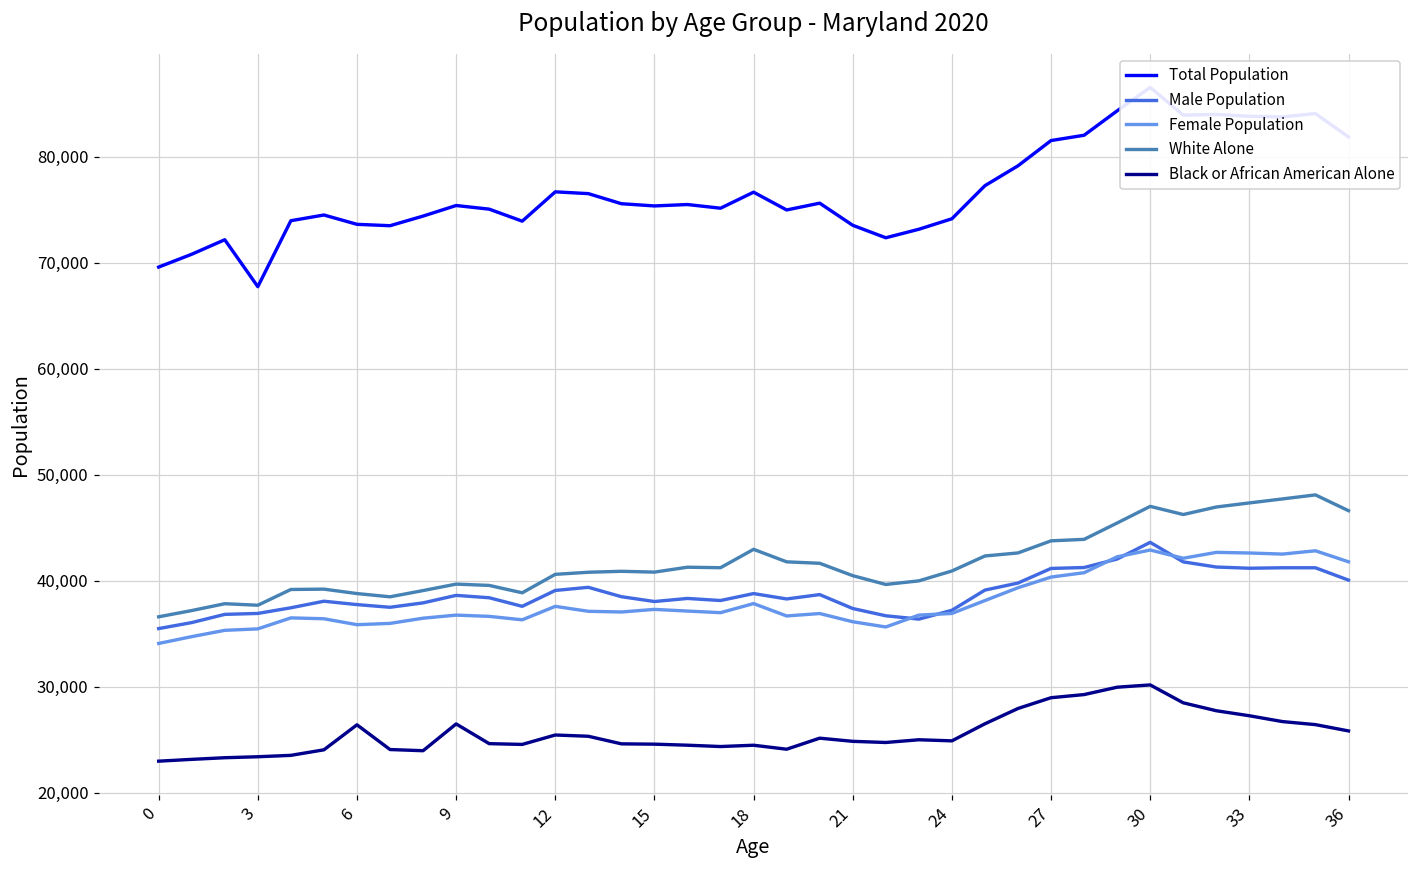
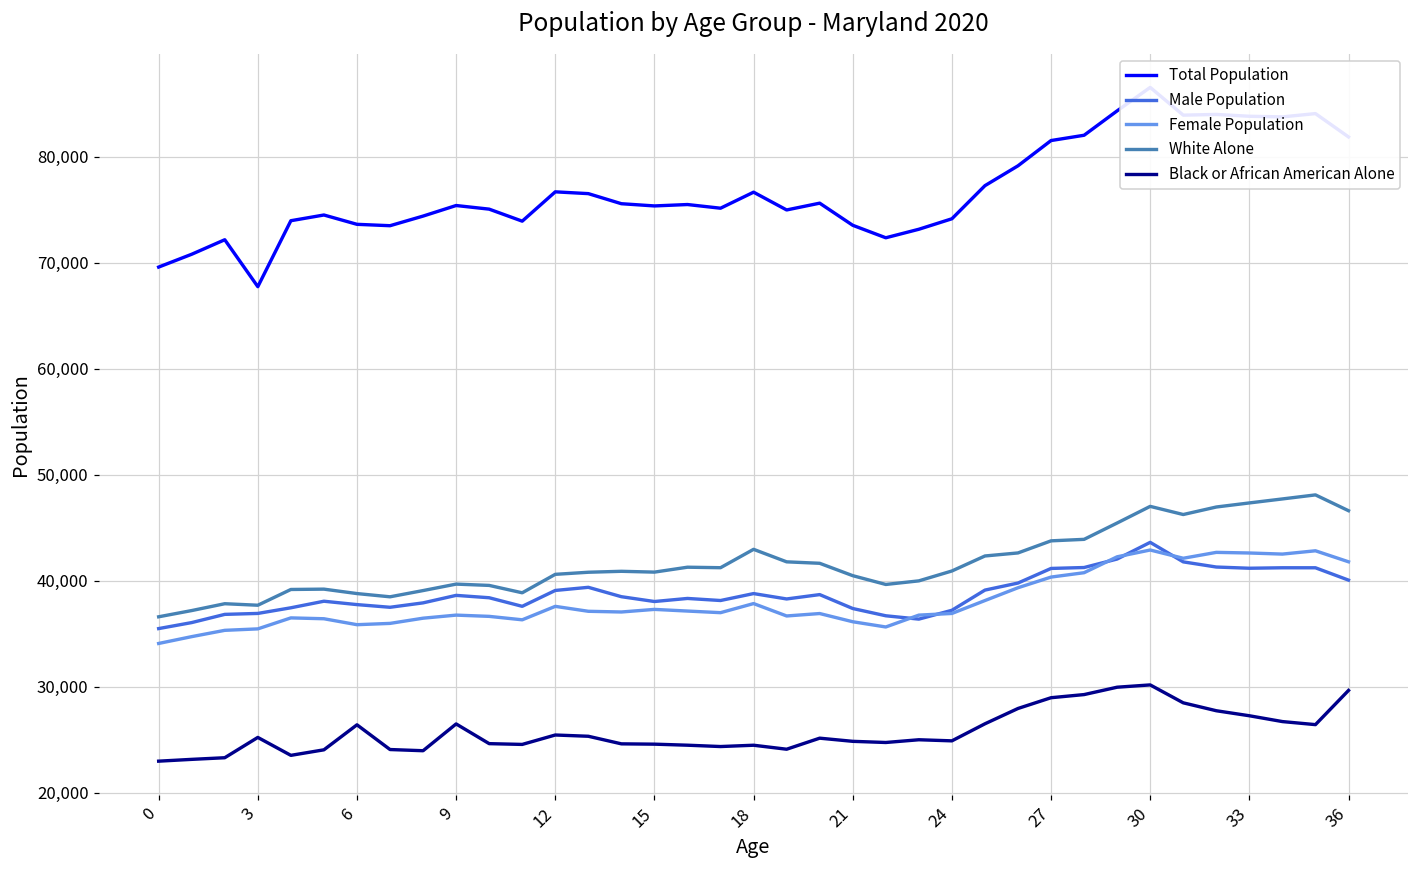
  {
    "Total Population": {
      "0": "70,000",
      "3": "68,000",
      "6": "74,000",
      "9": "75,000",
      "12": "77,000",
      "15": "75,000",
      "18": "77,000",
      "21": "74,000",
      "24": "74,000",
      "27": "82,000"
    },
    "Black or African American Alone": {
      "0": "23,000",
-     "3": "23,000",
+     "3": "25,000",
      "6": "26,000",
      "9": "27,000",
      "12": "25,000",
      "15": "25,000",
      "18": "24,000",
      "21": "25,000",
      "24": "25,000",
      "27": "29,000",
      "30": "30,000",
      "33": "27,000",
-     "36": "26,000"
+     "36": "30,000"
    }
  }
